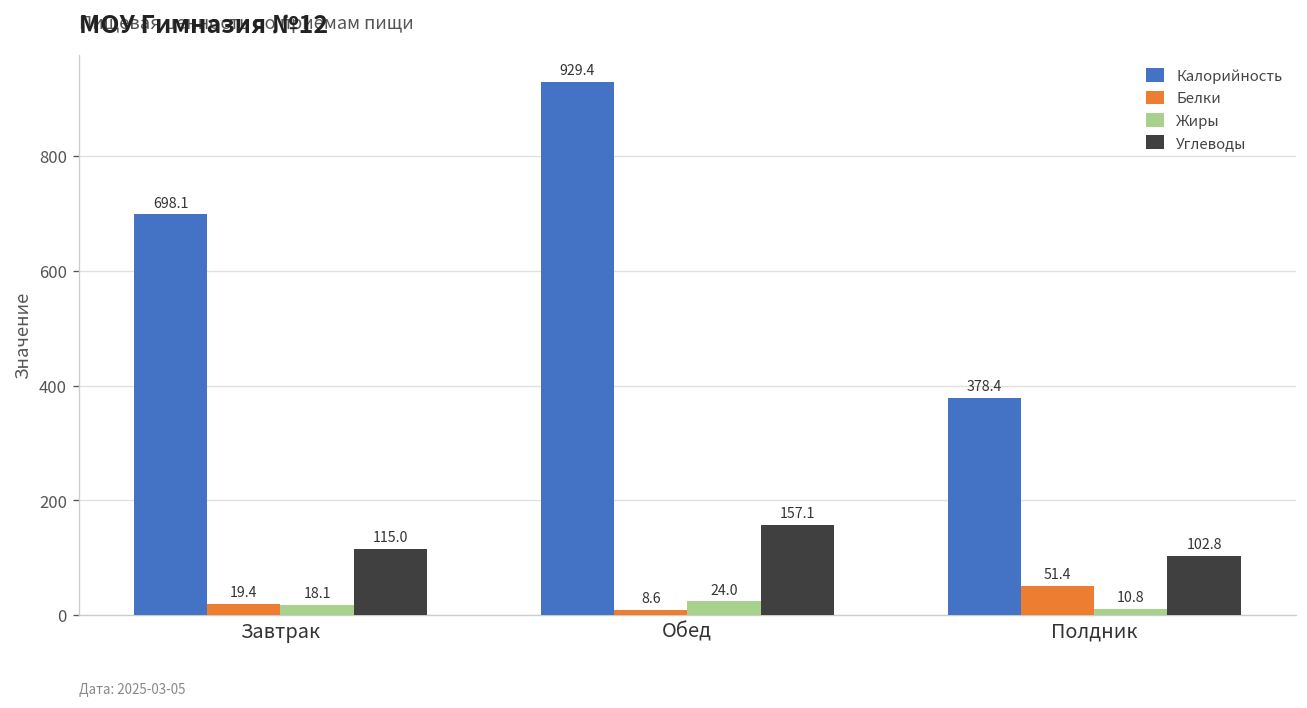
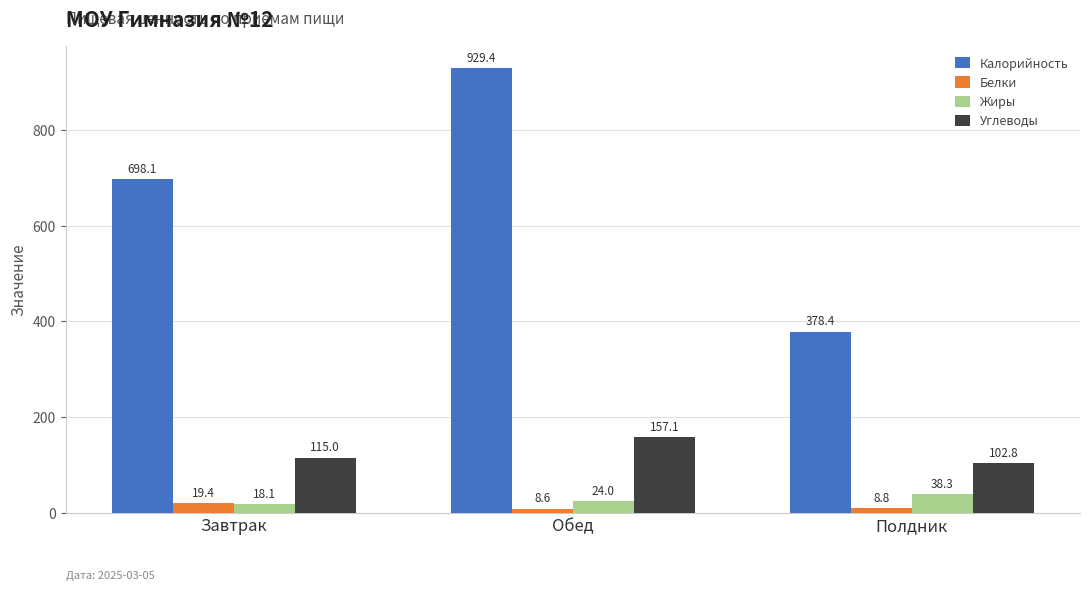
  {
    "Калорийность": {
      "Завтрак": 698.1,
      "Обед": 929.4,
      "Полдник": 378.4
    },
    "Белки": {
      "Завтрак": 19.4,
      "Обед": 8.6,
-     "Полдник": 51.4
+     "Полдник": 8.8
    },
    "Жиры": {
      "Завтрак": 18.1,
      "Обед": 24.0,
-     "Полдник": 10.8
+     "Полдник": 38.3
    },
    "Углеводы": {
      "Завтрак": 115.0,
      "Обед": 157.1,
      "Полдник": 102.8
    }
  }
